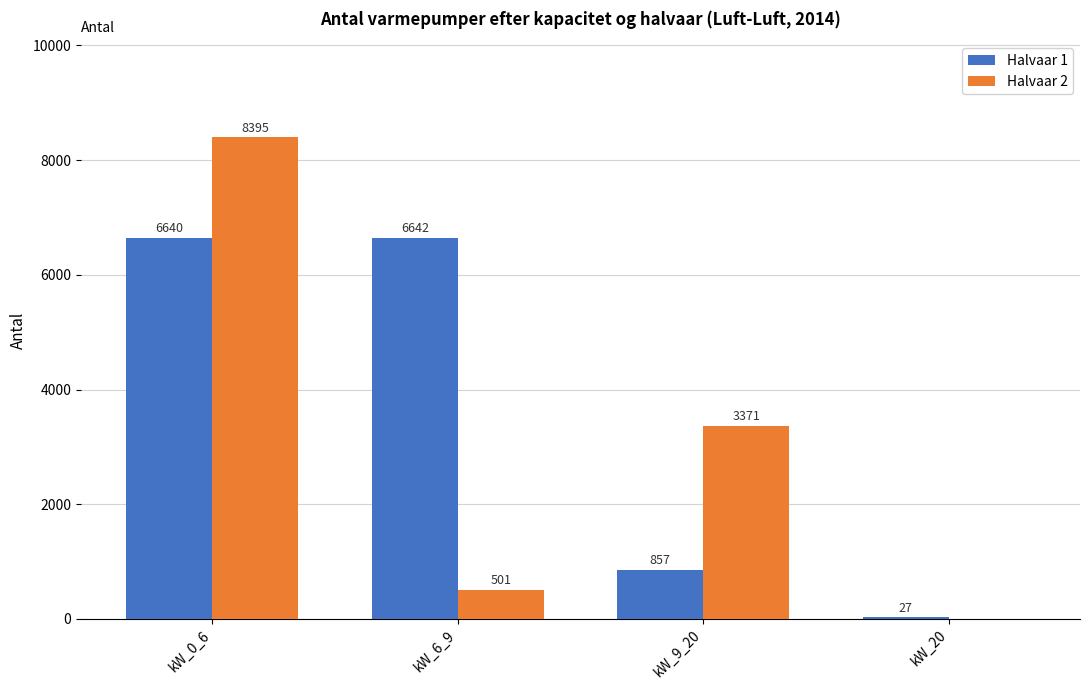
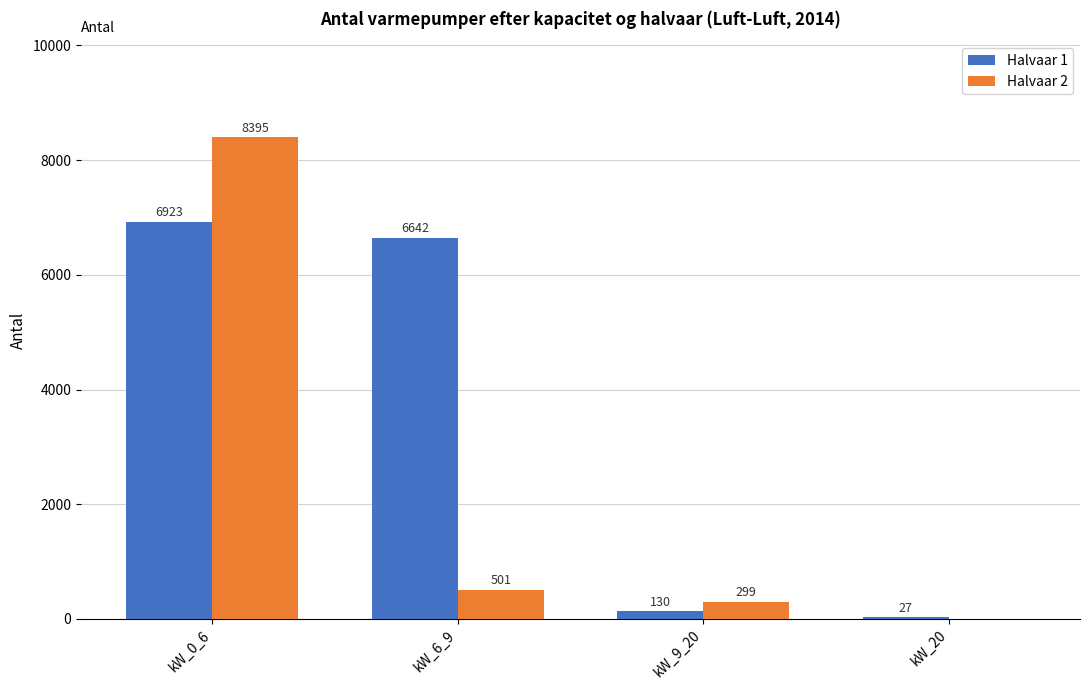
  {
    "Halvaar 1": {
-     "kW_0_6": 6640,
+     "kW_0_6": 6923,
      "kW_6_9": 6642,
-     "kW_9_20": 857,
+     "kW_9_20": 130,
      "kW_20": 27
    },
    "Halvaar 2": {
      "kW_0_6": 8395,
      "kW_6_9": 501,
-     "kW_9_20": 3371
+     "kW_9_20": 299
    }
  }
